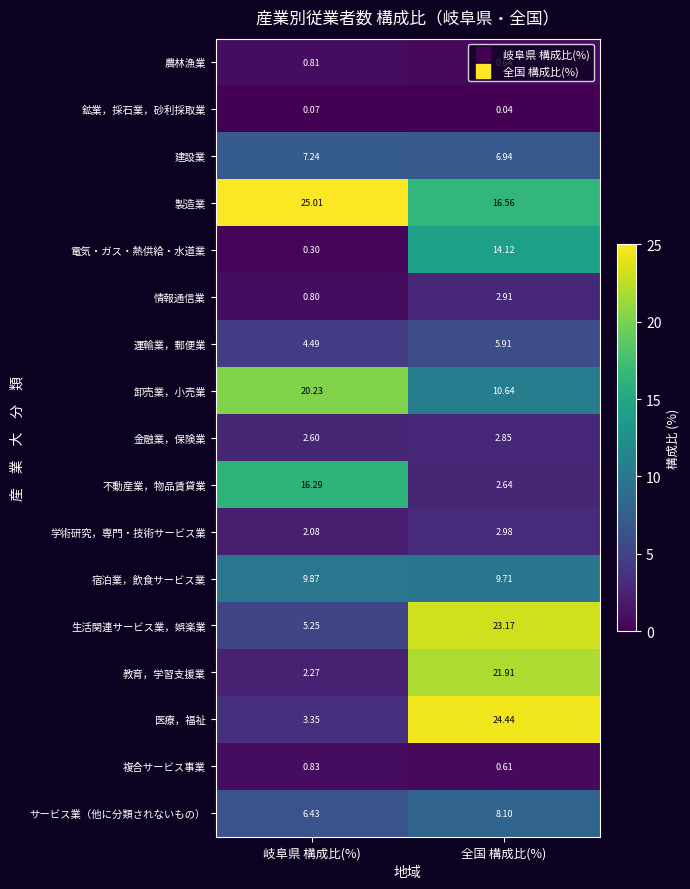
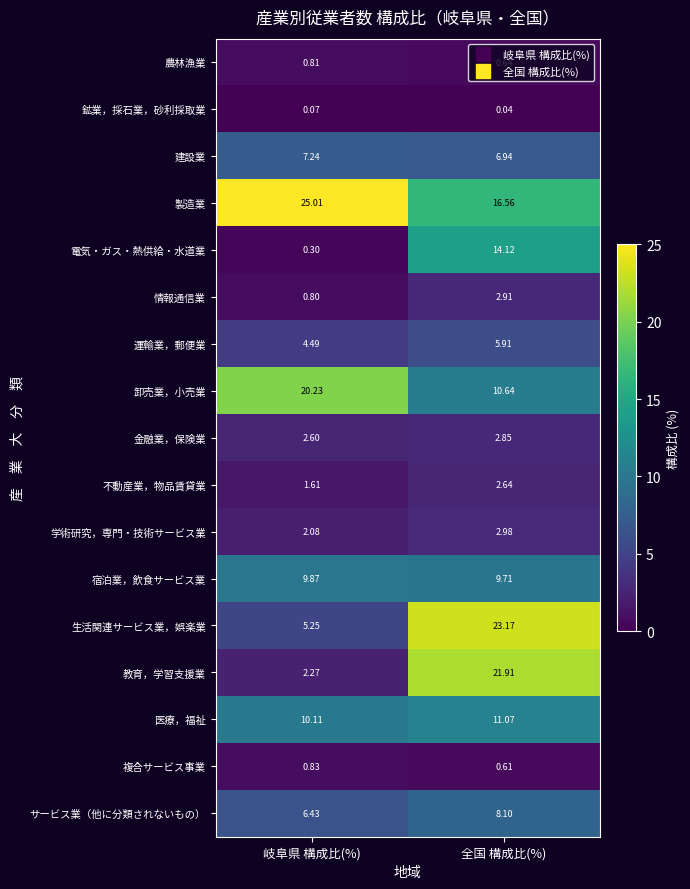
  {
    "農林漁業": {
      "岐阜県 構成比(%)": 0.81
    },
    "鉱業，採石業，砂利採取業": {
      "岐阜県 構成比(%)": 0.07,
      "全国 構成比(%)": 0.04
    },
    "建設業": {
      "岐阜県 構成比(%)": 7.24,
      "全国 構成比(%)": 6.94
    },
    "製造業": {
      "岐阜県 構成比(%)": 25.01,
      "全国 構成比(%)": 16.56
    },
    "電気・ガス・熱供給・水道業": {
      "岐阜県 構成比(%)": 0.30,
      "全国 構成比(%)": 14.12
    },
    "情報通信業": {
      "岐阜県 構成比(%)": 0.80,
      "全国 構成比(%)": 2.91
    },
    "運輸業，郵便業": {
      "岐阜県 構成比(%)": 4.49,
      "全国 構成比(%)": 5.91
    },
    "卸売業，小売業": {
      "岐阜県 構成比(%)": 20.23,
      "全国 構成比(%)": 10.64
    },
    "金融業，保険業": {
      "岐阜県 構成比(%)": 2.60,
      "全国 構成比(%)": 2.85
    },
    "不動産業，物品賃貸業": {
-     "岐阜県 構成比(%)": 16.29,
+     "岐阜県 構成比(%)": 1.61,
      "全国 構成比(%)": 2.64
    },
    "学術研究，専門・技術サービス業": {
      "岐阜県 構成比(%)": 2.08,
      "全国 構成比(%)": 2.98
    },
    "宿泊業，飲食サービス業": {
      "岐阜県 構成比(%)": 9.87,
      "全国 構成比(%)": 9.71
    },
    "生活関連サービス業，娯楽業": {
      "岐阜県 構成比(%)": 5.25,
      "全国 構成比(%)": 23.17
    },
    "教育，学習支援業": {
      "岐阜県 構成比(%)": 2.27,
      "全国 構成比(%)": 21.91
    },
    "医療，福祉": {
-     "岐阜県 構成比(%)": 3.35,
-     "全国 構成比(%)": 24.44
+     "岐阜県 構成比(%)": 10.11,
+     "全国 構成比(%)": 11.07
    },
    "複合サービス事業": {
      "岐阜県 構成比(%)": 0.83,
      "全国 構成比(%)": 0.61
    },
    "サービス業（他に分類されないもの）": {
      "岐阜県 構成比(%)": 6.43,
      "全国 構成比(%)": 8.10
    }
  }
